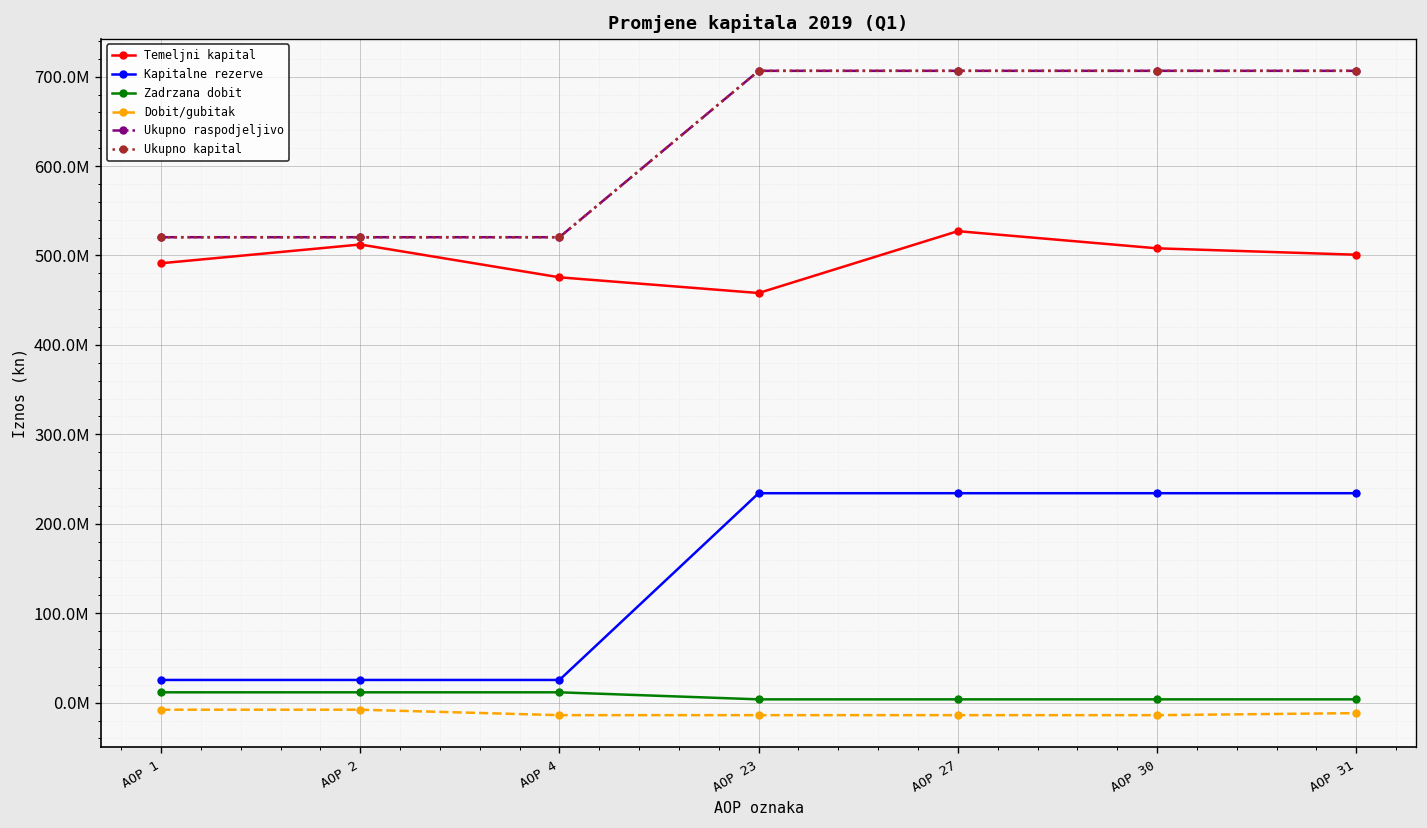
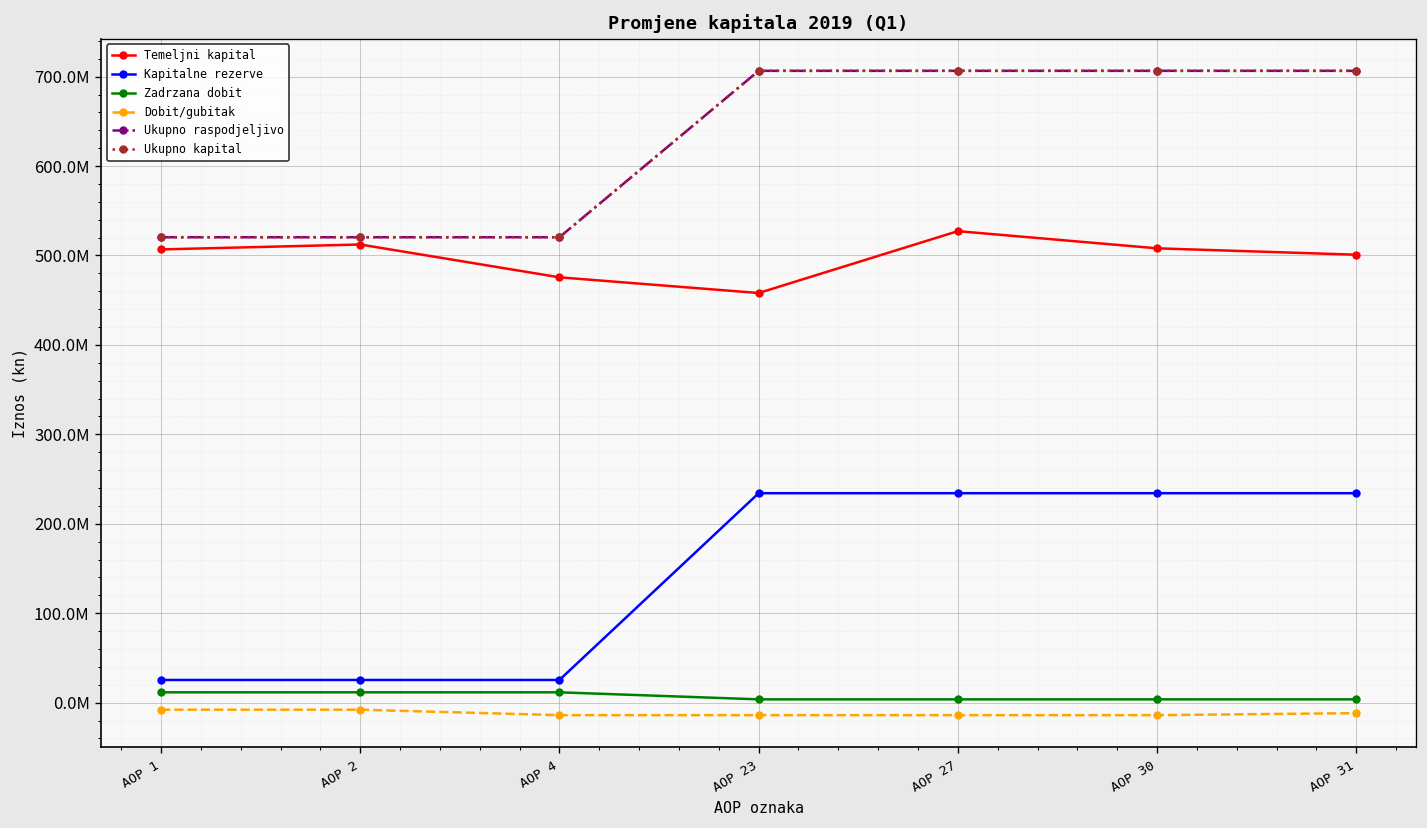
  {
    "Temeljni kapital": {
-     "AOP 1": 490000000,
+     "AOP 1": 510000000,
      "AOP 2": 510000000,
      "AOP 4": 480000000,
      "AOP 23": 460000000,
      "AOP 27": 530000000,
      "AOP 30": 510000000,
      "AOP 31": 500000000
    },
    "Kapitalne rezerve": {
      "AOP 1": 30000000,
      "AOP 2": 30000000,
      "AOP 4": 30000000,
      "AOP 23": 230000000,
      "AOP 27": 230000000,
      "AOP 30": 230000000,
      "AOP 31": 230000000
    },
    "Zadrzana dobit": {
      "AOP 1": 10000000,
      "AOP 2": 10000000,
      "AOP 4": 10000000,
      "AOP 23": 0,
      "AOP 27": 0,
      "AOP 30": 0,
      "AOP 31": 0
    },
    "Dobit/gubitak": {
      "AOP 1": -10000000,
      "AOP 2": -10000000,
      "AOP 4": -10000000,
      "AOP 23": -10000000,
      "AOP 27": -10000000,
      "AOP 30": -10000000,
      "AOP 31": -10000000
    },
    "Ukupno kapital": {
      "AOP 1": 520000000,
      "AOP 2": 520000000,
      "AOP 4": 520000000,
      "AOP 23": 710000000,
      "AOP 27": 710000000,
      "AOP 30": 710000000,
      "AOP 31": 710000000
    }
  }
